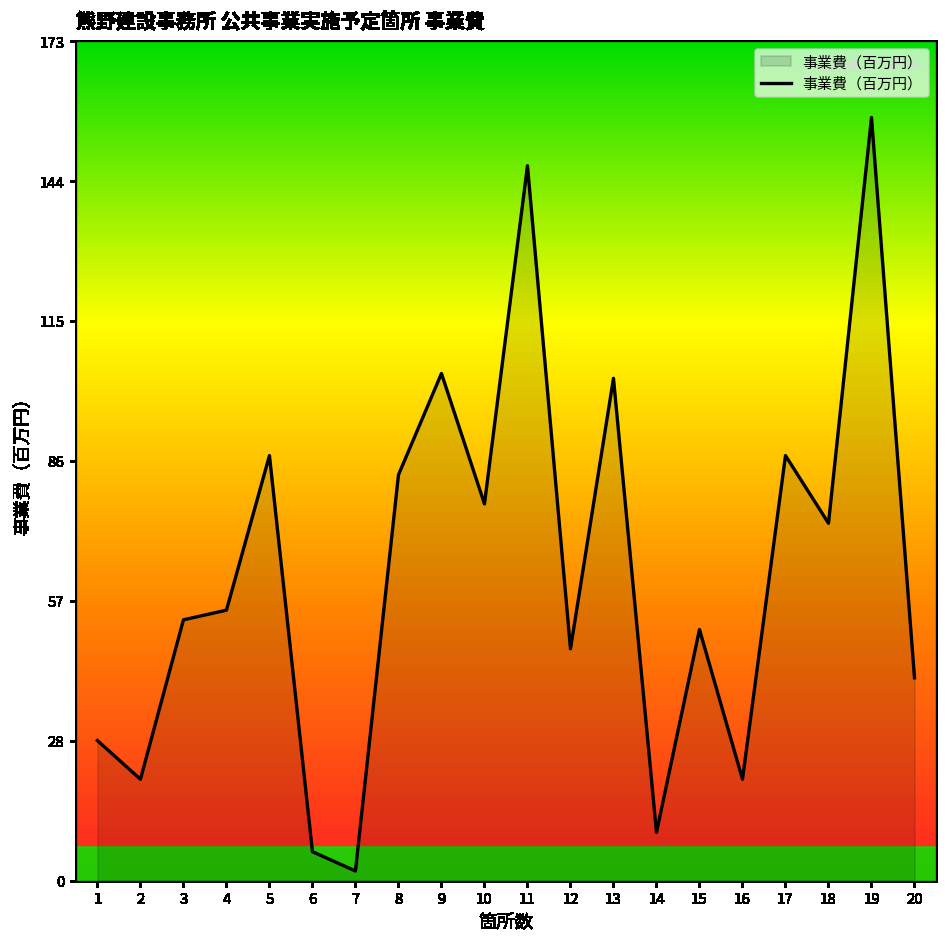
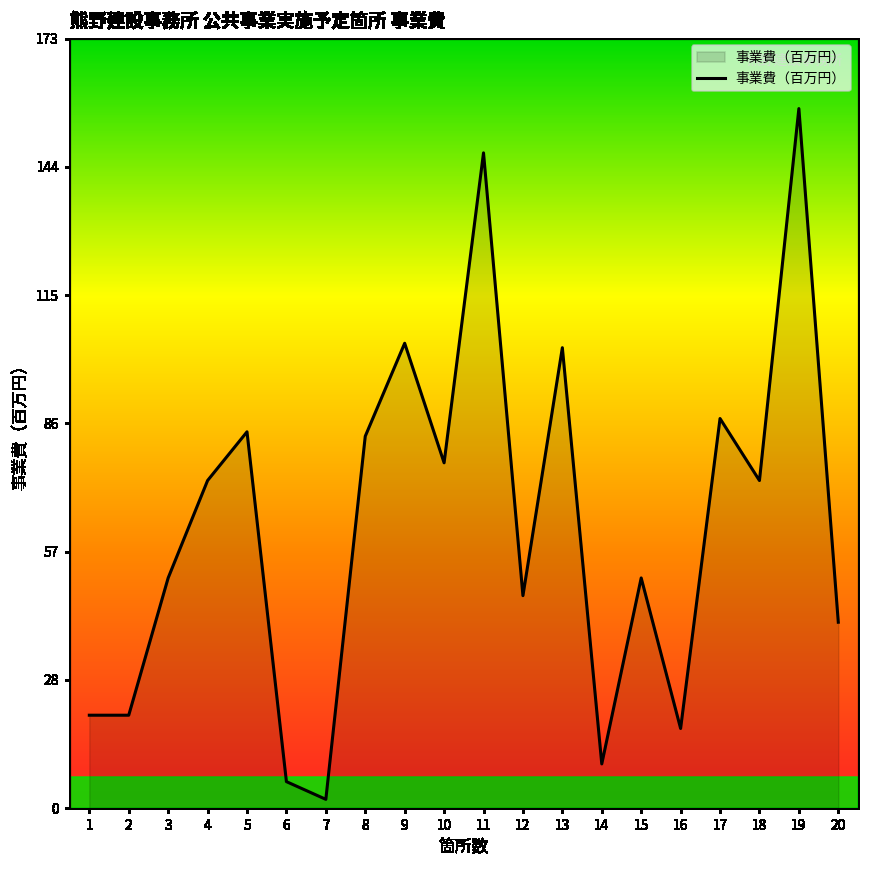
  {
-   "1": 29,
+   "1": 21,
    "2": 21,
-   "3": 54,
-   "4": 56,
-   "5": 88,
+   "3": 52,
+   "4": 74,
+   "5": 85,
    "8": 84,
    "9": 105,
    "10": 78,
    "11": 148,
    "12": 48,
    "13": 104,
    "14": 10,
    "15": 52,
-   "16": 21,
+   "16": 18,
    "17": 88,
    "18": 74,
    "19": 158,
    "20": 42
  }
